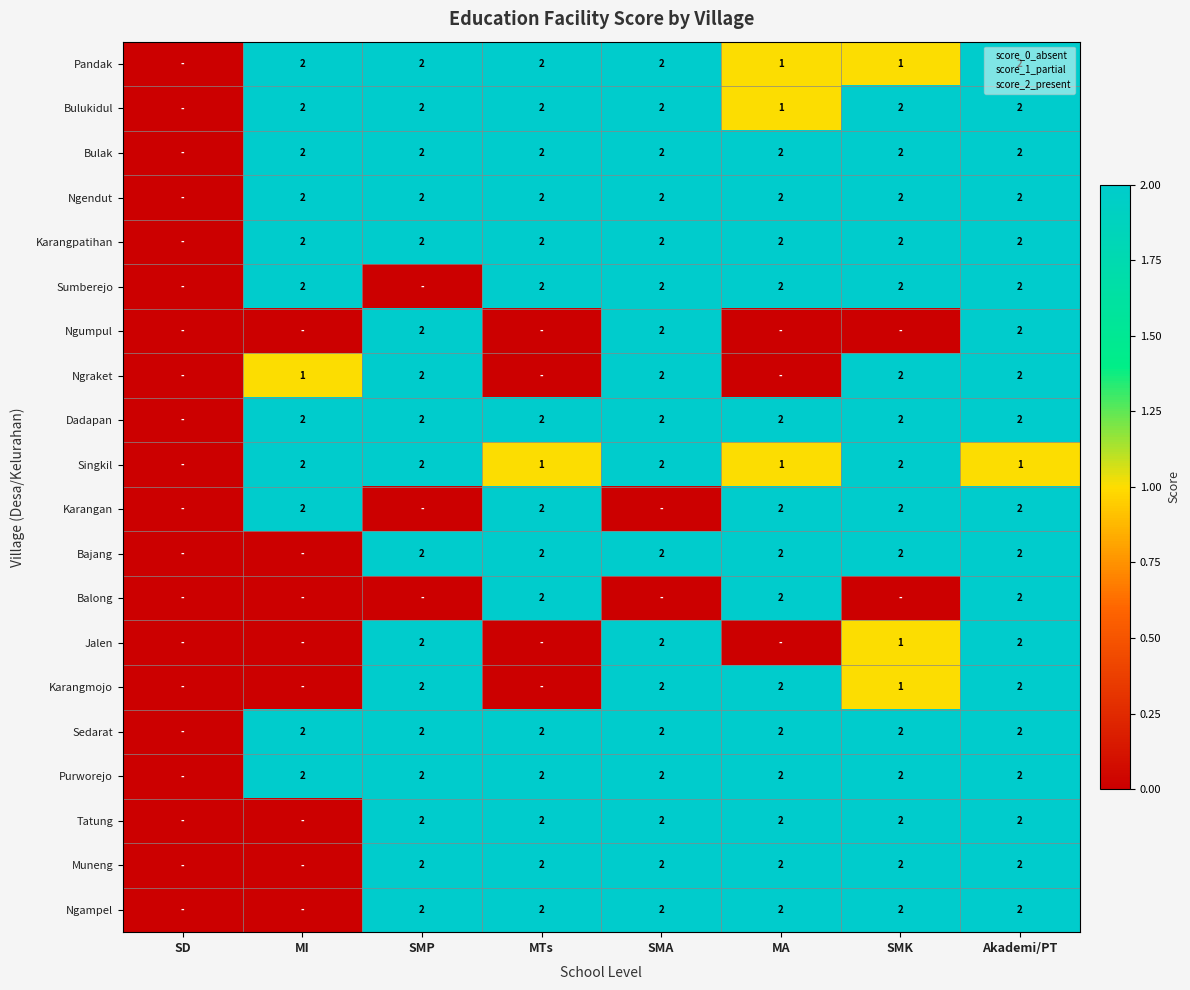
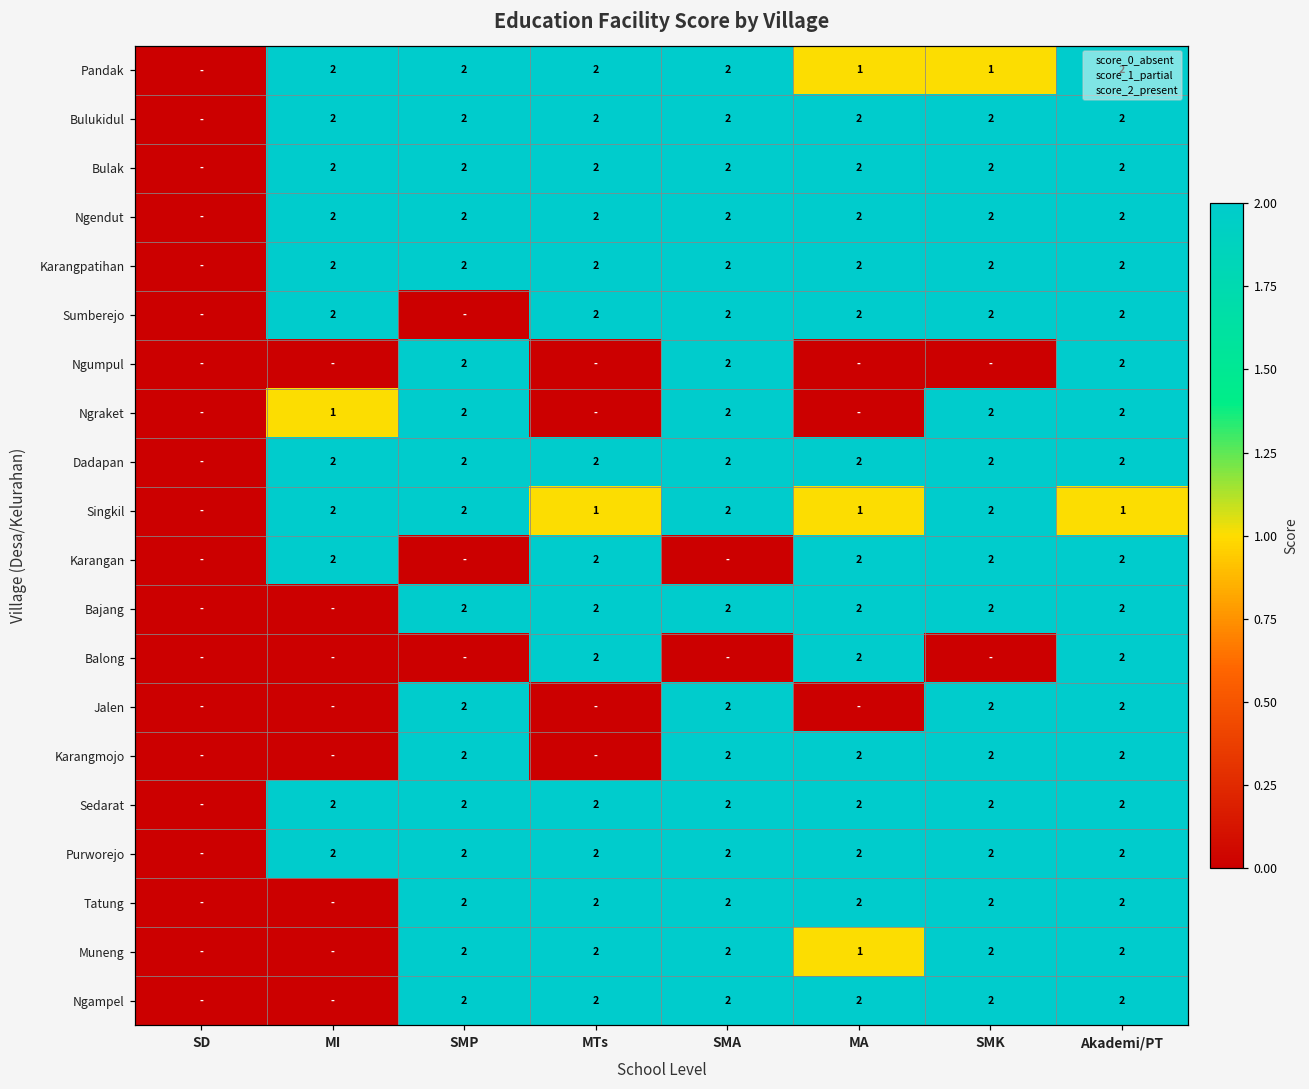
  {
    "Pandak": {
      "MI": 2,
      "SMP": 2,
      "MTs": 2,
      "SMA": 2,
      "MA": 1,
      "SMK": 1
    },
    "Bulukidul": {
      "MI": 2,
      "SMP": 2,
      "MTs": 2,
      "SMA": 2,
-     "MA": 1,
+     "MA": 2,
      "SMK": 2,
      "Akademi/PT": 2
    },
    "Bulak": {
      "MI": 2,
      "SMP": 2,
      "MTs": 2,
      "SMA": 2,
      "MA": 2,
      "SMK": 2,
      "Akademi/PT": 2
    },
    "Ngendut": {
      "MI": 2,
      "SMP": 2,
      "MTs": 2,
      "SMA": 2,
      "MA": 2,
      "SMK": 2,
      "Akademi/PT": 2
    },
    "Karangpatihan": {
      "MI": 2,
      "SMP": 2,
      "MTs": 2,
      "SMA": 2,
      "MA": 2,
      "SMK": 2,
      "Akademi/PT": 2
    },
    "Sumberejo": {
      "MI": 2,
      "MTs": 2,
      "SMA": 2,
      "MA": 2,
      "SMK": 2,
      "Akademi/PT": 2
    },
    "Ngumpul": {
      "SMP": 2,
      "SMA": 2,
      "Akademi/PT": 2
    },
    "Ngraket": {
      "MI": 1,
      "SMP": 2,
      "SMA": 2,
      "SMK": 2,
      "Akademi/PT": 2
    },
    "Dadapan": {
      "MI": 2,
      "SMP": 2,
      "MTs": 2,
      "SMA": 2,
      "MA": 2,
      "SMK": 2,
      "Akademi/PT": 2
    },
    "Singkil": {
      "MI": 2,
      "SMP": 2,
      "MTs": 1,
      "SMA": 2,
      "MA": 1,
      "SMK": 2,
      "Akademi/PT": 1
    },
    "Karangan": {
      "MI": 2,
      "MTs": 2,
      "MA": 2,
      "SMK": 2,
      "Akademi/PT": 2
    },
    "Bajang": {
      "SMP": 2,
      "MTs": 2,
      "SMA": 2,
      "MA": 2,
      "SMK": 2,
      "Akademi/PT": 2
    },
    "Balong": {
      "MTs": 2,
      "MA": 2,
      "Akademi/PT": 2
    },
    "Jalen": {
      "SMP": 2,
      "SMA": 2,
-     "SMK": 1,
+     "SMK": 2,
      "Akademi/PT": 2
    },
    "Karangmojo": {
      "SMP": 2,
      "SMA": 2,
      "MA": 2,
-     "SMK": 1,
+     "SMK": 2,
      "Akademi/PT": 2
    },
    "Sedarat": {
      "MI": 2,
      "SMP": 2,
      "MTs": 2,
      "SMA": 2,
      "MA": 2,
      "SMK": 2,
      "Akademi/PT": 2
    },
    "Purworejo": {
      "MI": 2,
      "SMP": 2,
      "MTs": 2,
      "SMA": 2,
      "MA": 2,
      "SMK": 2,
      "Akademi/PT": 2
    },
    "Tatung": {
      "SMP": 2,
      "MTs": 2,
      "SMA": 2,
      "MA": 2,
      "SMK": 2,
      "Akademi/PT": 2
    },
    "Muneng": {
      "SMP": 2,
      "MTs": 2,
      "SMA": 2,
-     "MA": 2,
+     "MA": 1,
      "SMK": 2,
      "Akademi/PT": 2
    },
    "Ngampel": {
      "SMP": 2,
      "MTs": 2,
      "SMA": 2,
      "MA": 2,
      "SMK": 2,
      "Akademi/PT": 2
    }
  }
